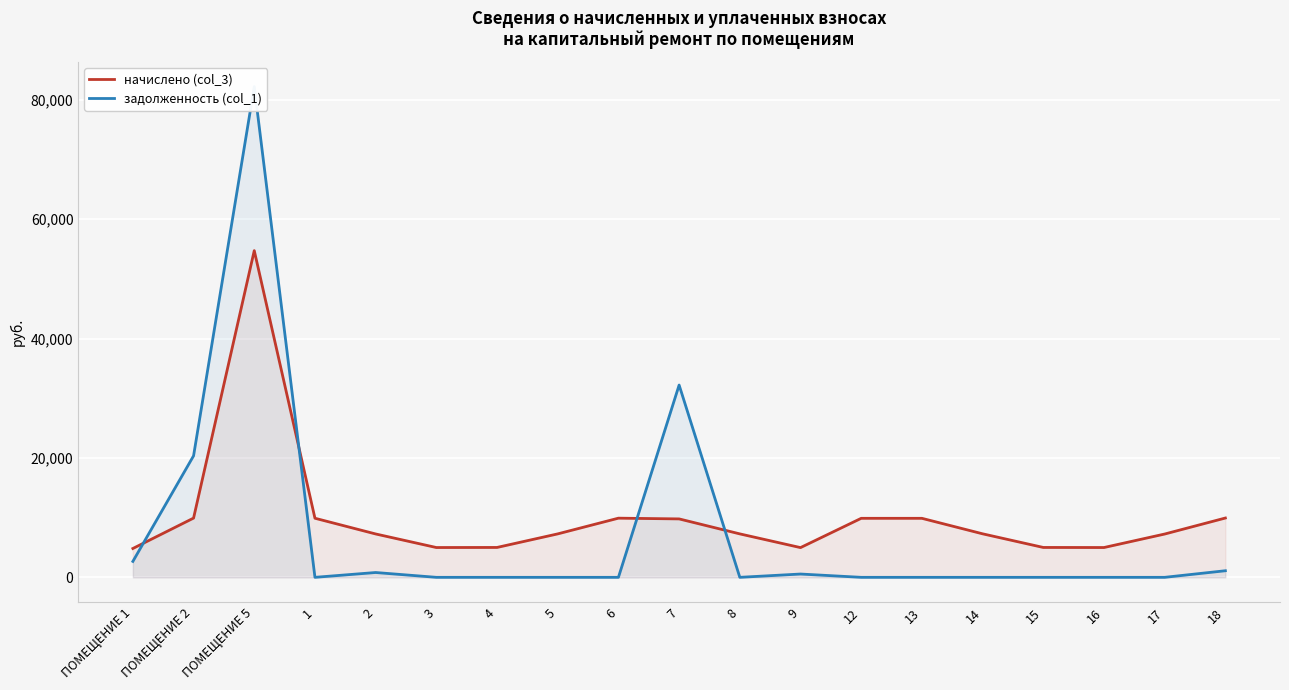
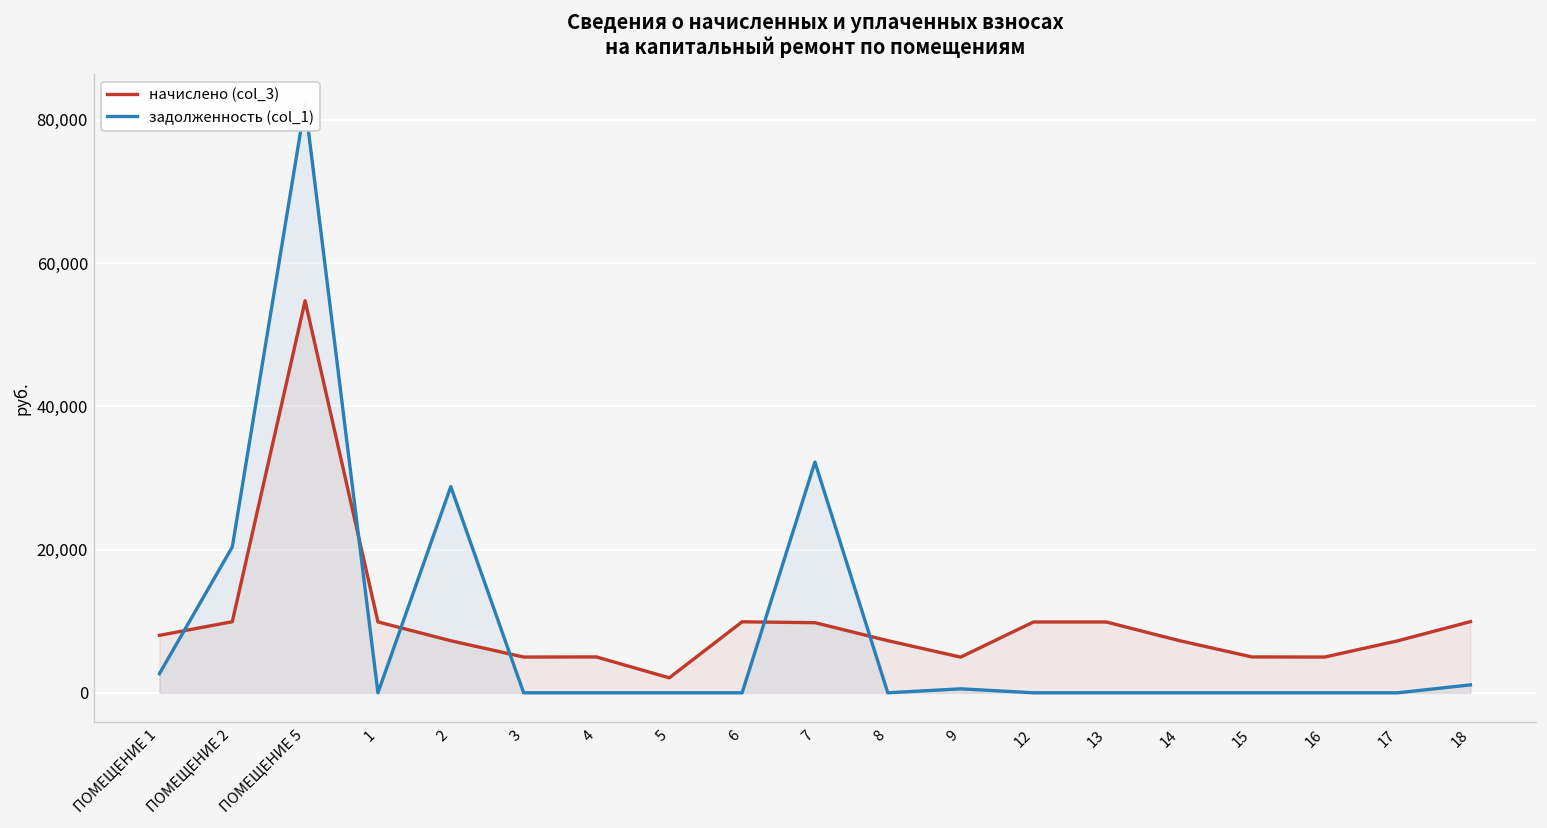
  {
    "начислено (col_3)": {
-     "ПОМЕЩЕНИЕ 1": "5,000",
+     "ПОМЕЩЕНИЕ 1": "8,000",
      "ПОМЕЩЕНИЕ 2": "10,000",
      "ПОМЕЩЕНИЕ 5": "55,000",
      "1": "10,000",
      "2": "7,000",
      "3": "5,000",
      "4": "5,000",
-     "5": "7,000",
+     "5": "2,000",
      "6": "10,000",
      "7": "10,000",
      "8": "7,000",
      "9": "5,000",
      "12": "10,000",
      "13": "10,000",
      "14": "7,000",
      "15": "5,000",
      "16": "5,000",
      "17": "7,000",
      "18": "10,000"
    },
    "задолженность (col_1)": {
      "ПОМЕЩЕНИЕ 1": "3,000",
      "ПОМЕЩЕНИЕ 2": "20,000",
      "1": "0",
-     "2": "1,000",
+     "2": "29,000",
      "3": "0",
      "4": "0",
      "5": "0",
      "6": "0",
      "7": "32,000",
      "8": "0",
      "9": "1,000",
      "12": "0",
      "13": "0",
      "14": "0",
      "15": "0",
      "16": "0",
      "17": "0",
      "18": "1,000"
    }
  }
